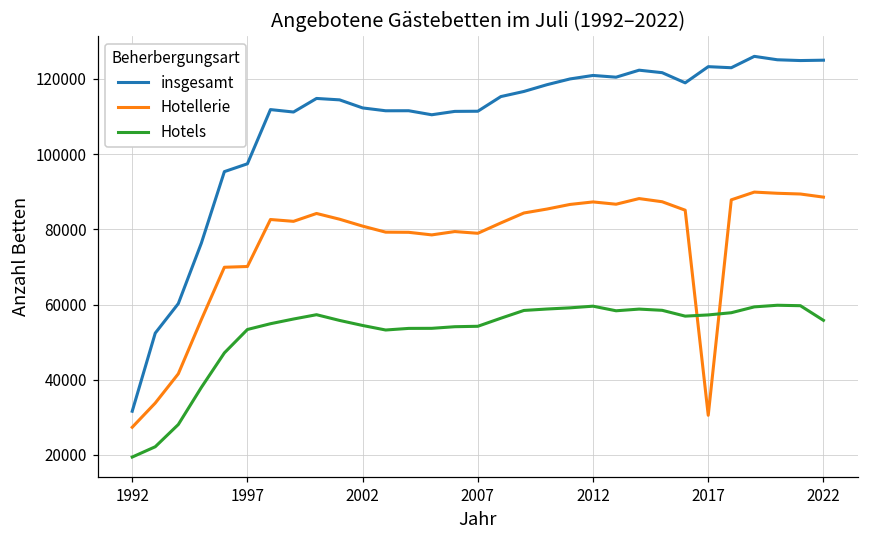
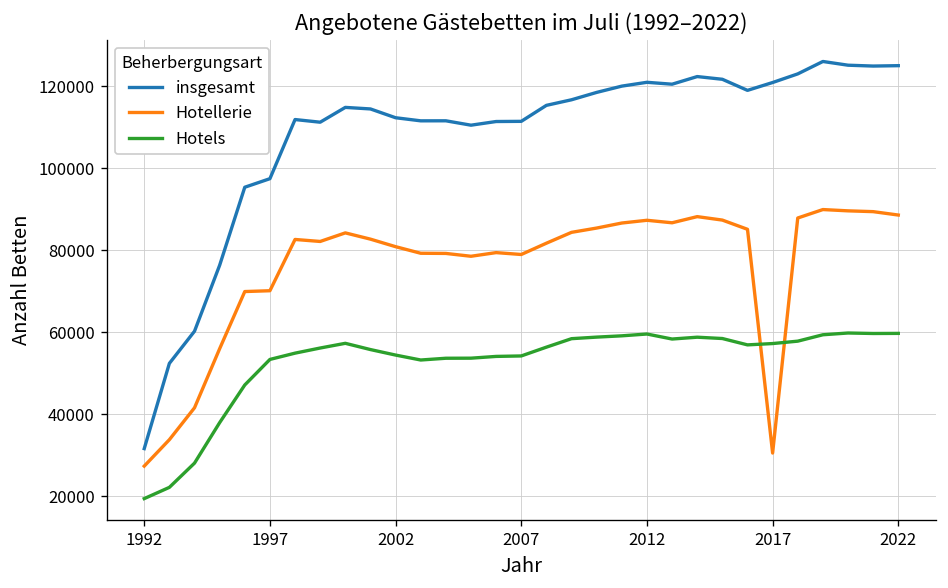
  {
    "insgesamt": {
      "1992": 32000,
      "1997": 97000,
      "2002": 112000,
      "2007": 111000,
      "2012": 121000,
-     "2017": 123000,
+     "2017": 121000,
      "2022": 125000
    },
    "Hotellerie": {
      "1992": 27000,
      "1997": 70000,
      "2002": 81000,
      "2007": 79000,
      "2012": 87000,
      "2017": 31000,
      "2022": 89000
    },
    "Hotels": {
      "1992": 19000,
      "1997": 53000,
      "2002": 54000,
      "2007": 54000,
      "2012": 60000,
      "2017": 57000,
-     "2022": 56000
+     "2022": 60000
    }
  }
